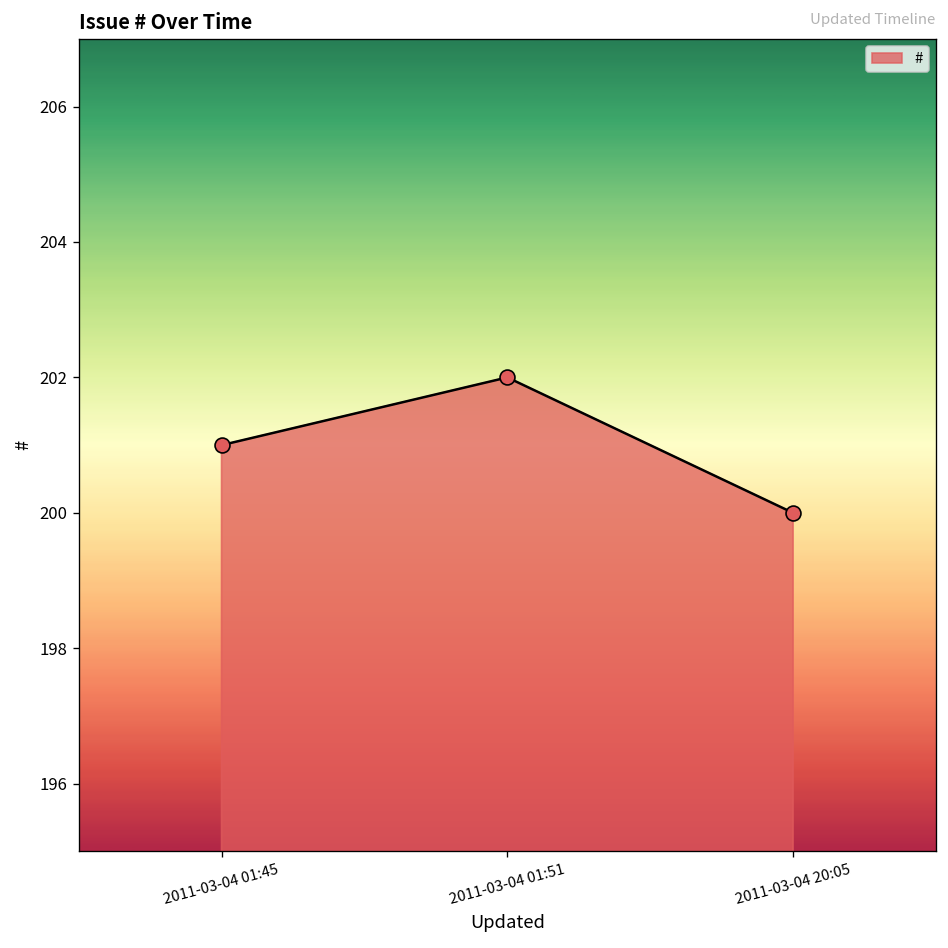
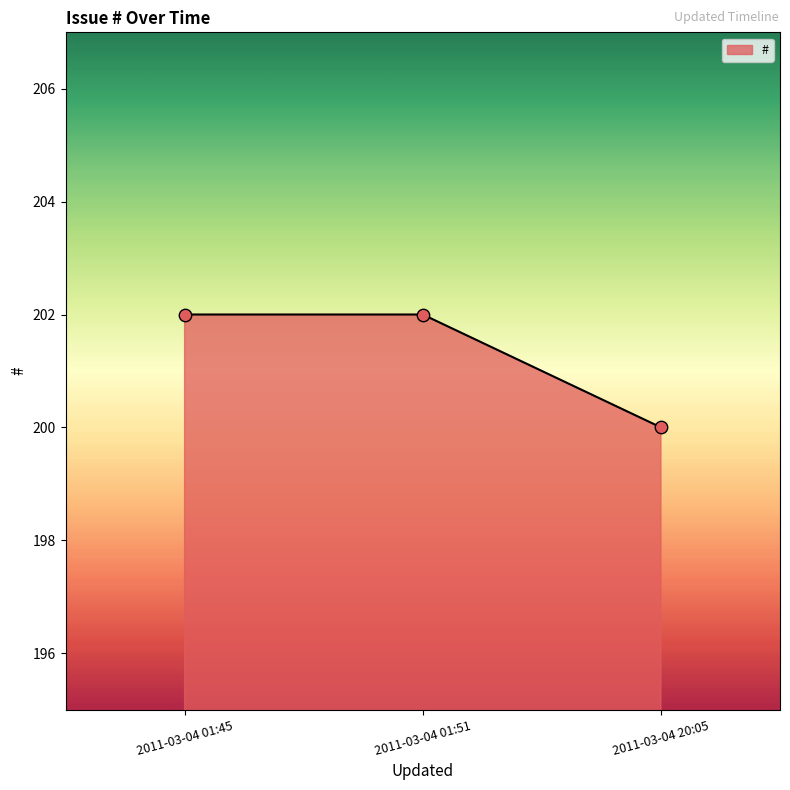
  {
-   "2011-03-04 01:45": 201,
+   "2011-03-04 01:45": 202,
    "2011-03-04 01:51": 202,
    "2011-03-04 20:05": 200
  }
